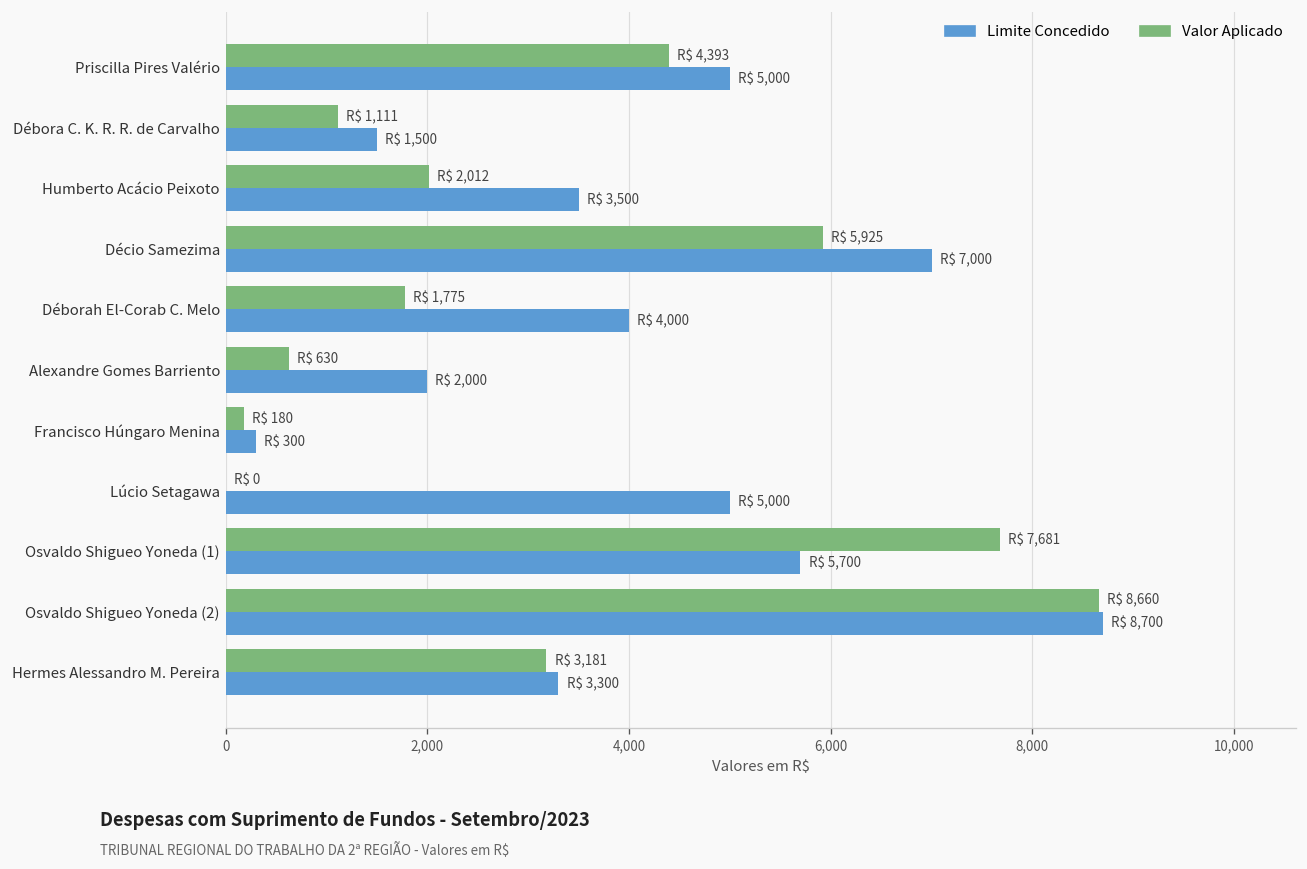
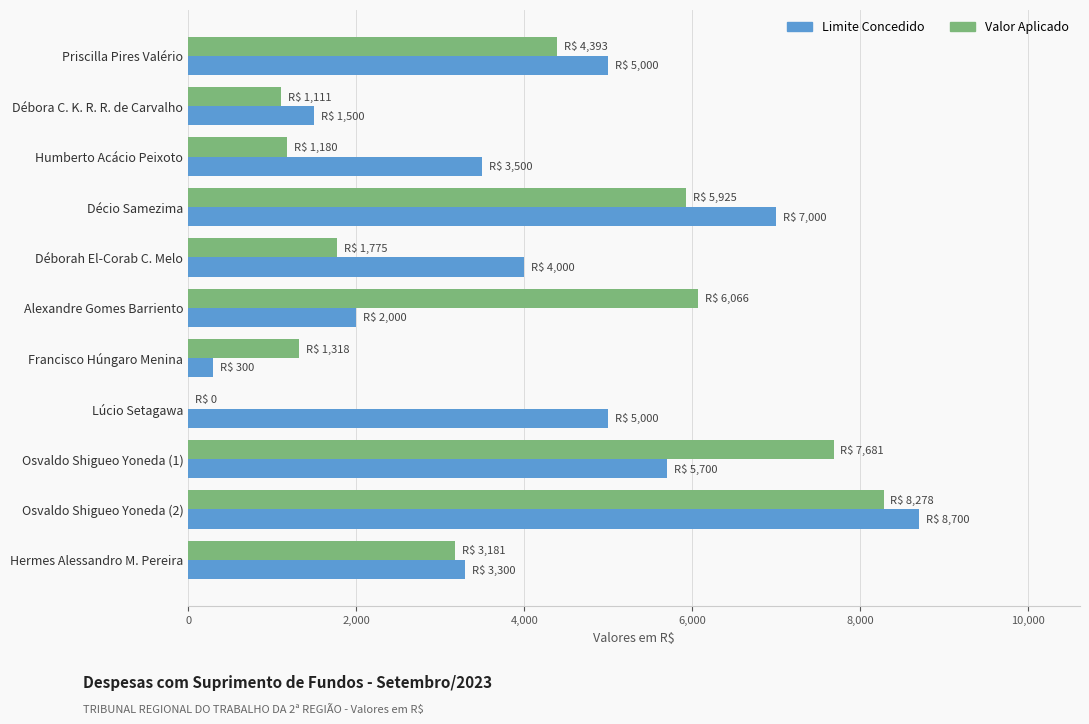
  {
    "Limite Concedido": {
      "Priscilla Pires Valério": "5,000",
      "Débora C. K. R. R. de Carvalho": "1,500",
      "Humberto Acácio Peixoto": "3,500",
      "Décio Samezima": "7,000",
      "Déborah El-Corab C. Melo": "4,000",
      "Alexandre Gomes Barriento": "2,000",
      "Francisco Húngaro Menina": "300",
      "Lúcio Setagawa": "5,000",
      "Osvaldo Shigueo Yoneda (1)": "5,700",
      "Osvaldo Shigueo Yoneda (2)": "8,700",
      "Hermes Alessandro M. Pereira": "3,300"
    },
    "Valor Aplicado": {
      "Priscilla Pires Valério": "4,393",
      "Débora C. K. R. R. de Carvalho": "1,111",
-     "Humberto Acácio Peixoto": "2,012",
+     "Humberto Acácio Peixoto": "1,180",
      "Décio Samezima": "5,925",
      "Déborah El-Corab C. Melo": "1,775",
-     "Alexandre Gomes Barriento": "630",
-     "Francisco Húngaro Menina": "180",
+     "Alexandre Gomes Barriento": "6,066",
+     "Francisco Húngaro Menina": "1,318",
      "Lúcio Setagawa": "0",
      "Osvaldo Shigueo Yoneda (1)": "7,681",
-     "Osvaldo Shigueo Yoneda (2)": "8,660",
+     "Osvaldo Shigueo Yoneda (2)": "8,278",
      "Hermes Alessandro M. Pereira": "3,181"
    }
  }
